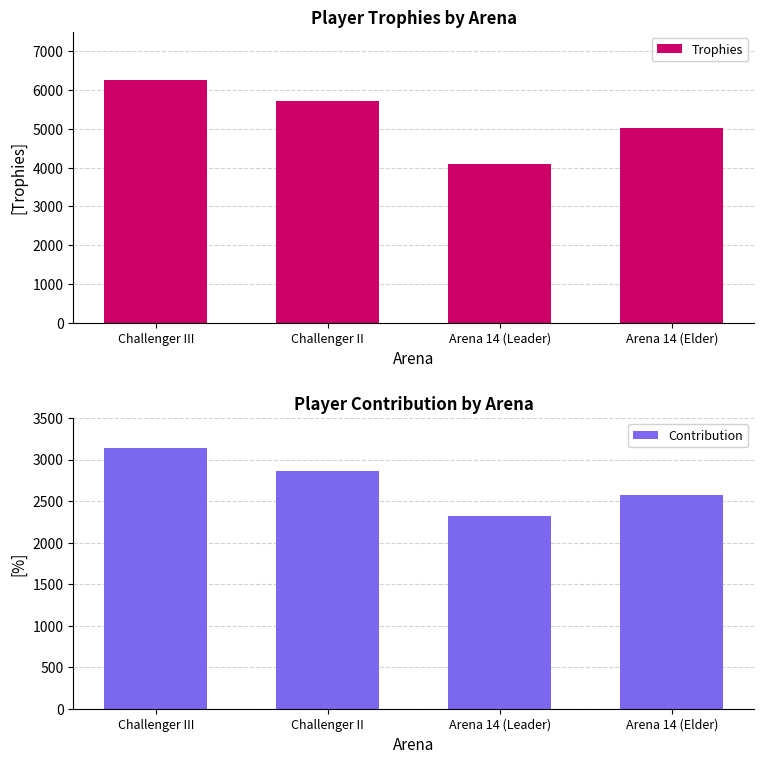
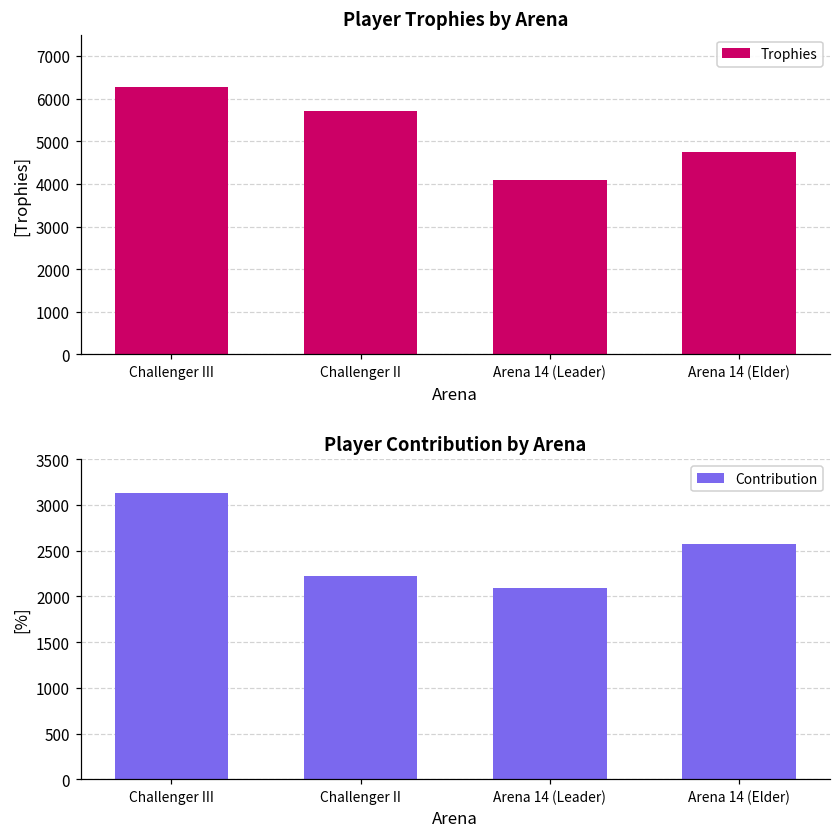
  {
    "Player Trophies by Arena": {
      "Challenger III": 6300,
      "Challenger II": 5700,
      "Arena 14 (Leader)": 4100,
-     "Arena 14 (Elder)": 5000
+     "Arena 14 (Elder)": 4800
    },
    "Player Contribution by Arena": {
      "Challenger III": 3100,
-     "Challenger II": 2900,
-     "Arena 14 (Leader)": 2300,
+     "Challenger II": 2200,
+     "Arena 14 (Leader)": 2100,
      "Arena 14 (Elder)": 2600
    }
  }
